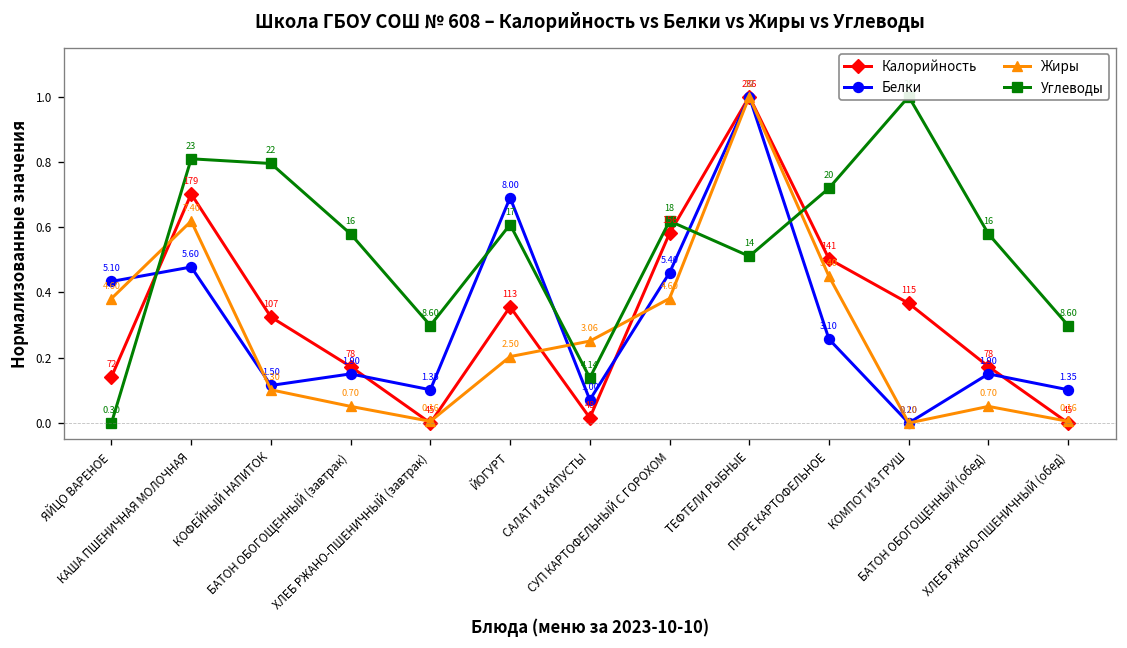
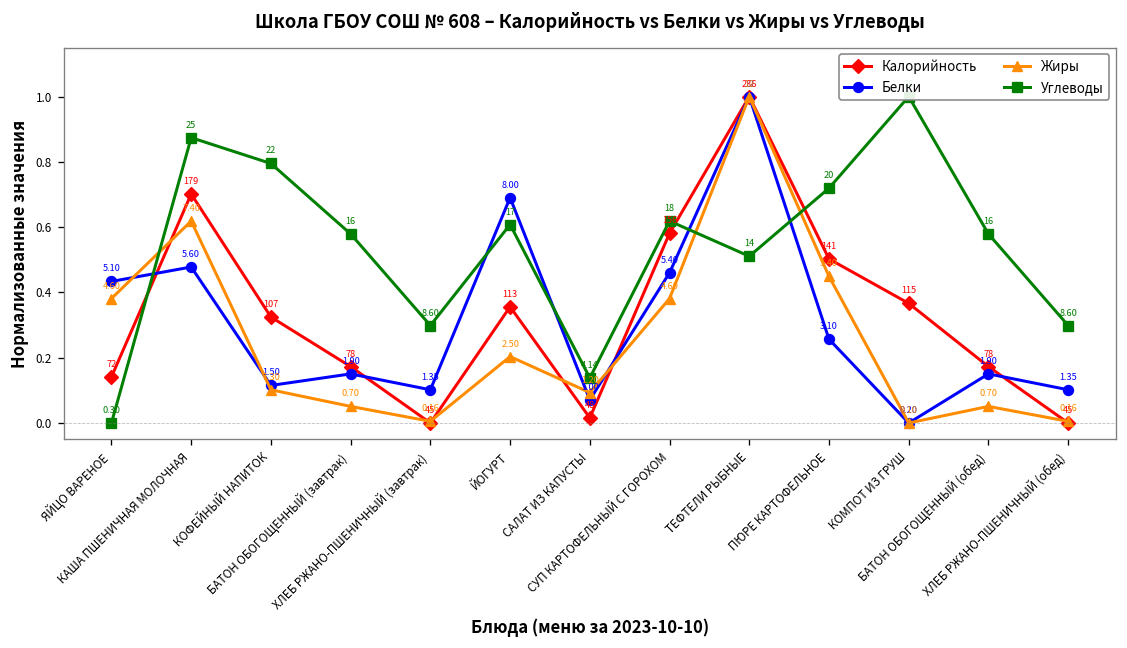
  {
    "Калорийность": {
      "САЛАТ ИЗ КАПУСТЫ": 0.02,
      "СУП КАРТОФЕЛЬНЫЙ С ГОРОХОМ": 0.58
    },
    "Белки": {
      "БАТОН ОБОГОЩЕННЫЙ (завтрак)": 0.15,
      "БАТОН ОБОГОЩЕННЫЙ (обед)": 0.15
    },
    "Жиры": {
-     "САЛАТ ИЗ КАПУСТЫ": 3.06
+     "САЛАТ ИЗ КАПУСТЫ": 1.20
    },
    "Углеводы": {
-     "КАША ПШЕНИЧНАЯ МОЛОЧНАЯ": 23
+     "КАША ПШЕНИЧНАЯ МОЛОЧНАЯ": 25
    }
  }
